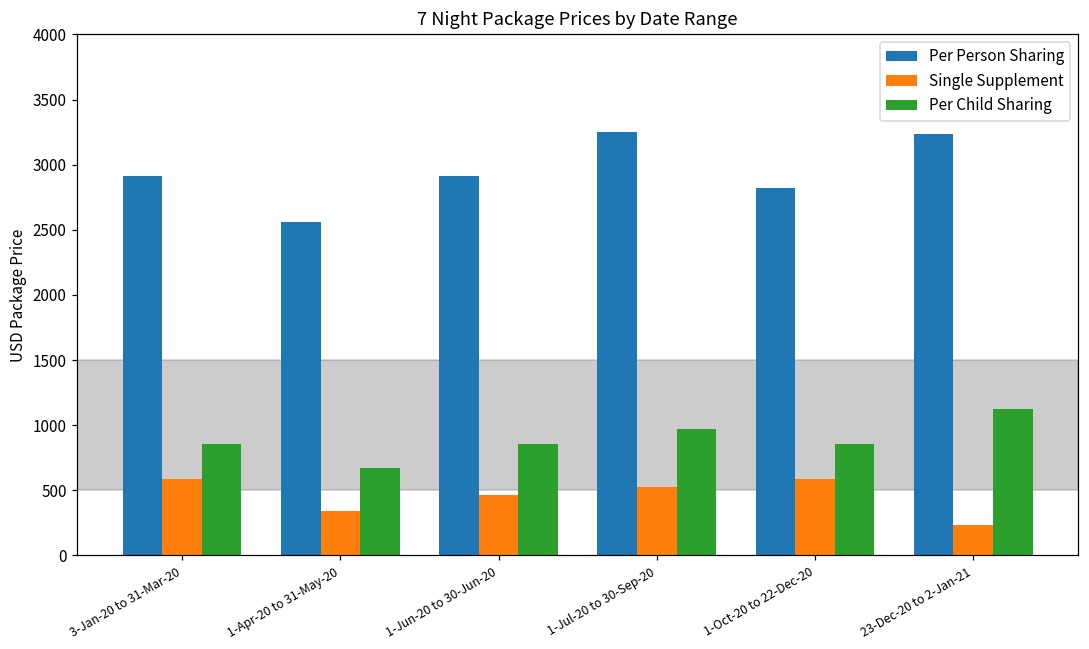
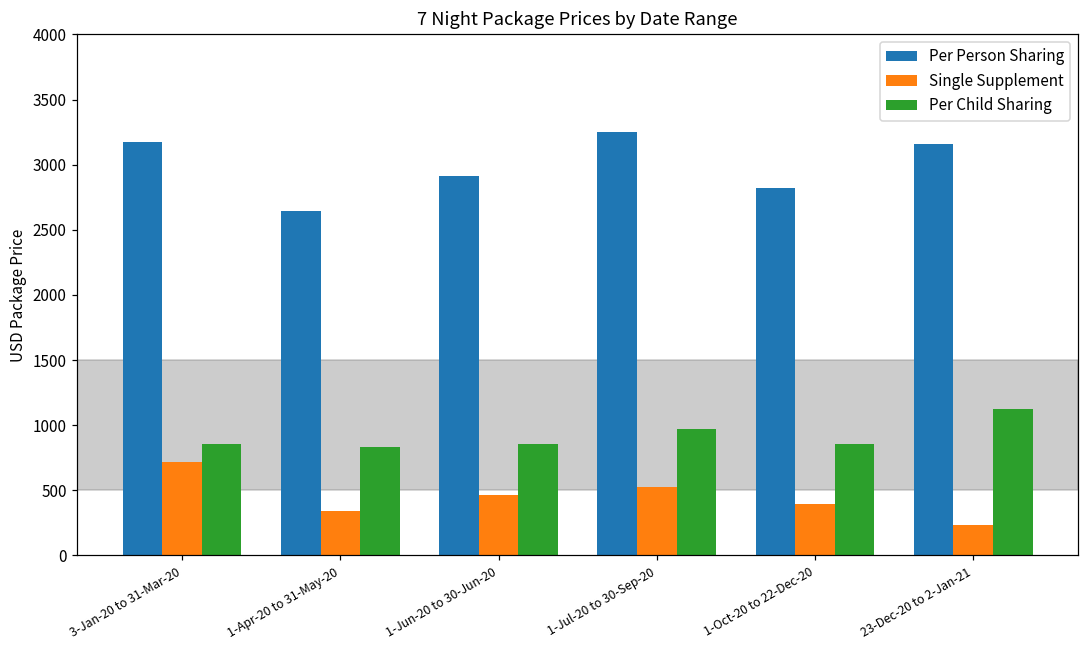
  {
    "Per Person Sharing": {
-     "3-Jan-20 to 31-Mar-20": 2920,
-     "1-Apr-20 to 31-May-20": 2560,
+     "3-Jan-20 to 31-Mar-20": 3180,
+     "1-Apr-20 to 31-May-20": 2650,
      "1-Jun-20 to 30-Jun-20": 2920,
      "1-Jul-20 to 30-Sep-20": 3250,
      "1-Oct-20 to 22-Dec-20": 2820,
-     "23-Dec-20 to 2-Jan-21": 3240
+     "23-Dec-20 to 2-Jan-21": 3160
    },
    "Single Supplement": {
-     "3-Jan-20 to 31-Mar-20": 590,
+     "3-Jan-20 to 31-Mar-20": 710,
      "1-Apr-20 to 31-May-20": 340,
      "1-Jun-20 to 30-Jun-20": 470,
      "1-Jul-20 to 30-Sep-20": 520,
-     "1-Oct-20 to 22-Dec-20": 590,
+     "1-Oct-20 to 22-Dec-20": 400,
      "23-Dec-20 to 2-Jan-21": 230
    },
    "Per Child Sharing": {
      "3-Jan-20 to 31-Mar-20": 860,
-     "1-Apr-20 to 31-May-20": 670,
+     "1-Apr-20 to 31-May-20": 830,
      "1-Jun-20 to 30-Jun-20": 860,
      "1-Jul-20 to 30-Sep-20": 970,
      "1-Oct-20 to 22-Dec-20": 860,
      "23-Dec-20 to 2-Jan-21": 1120
    }
  }
